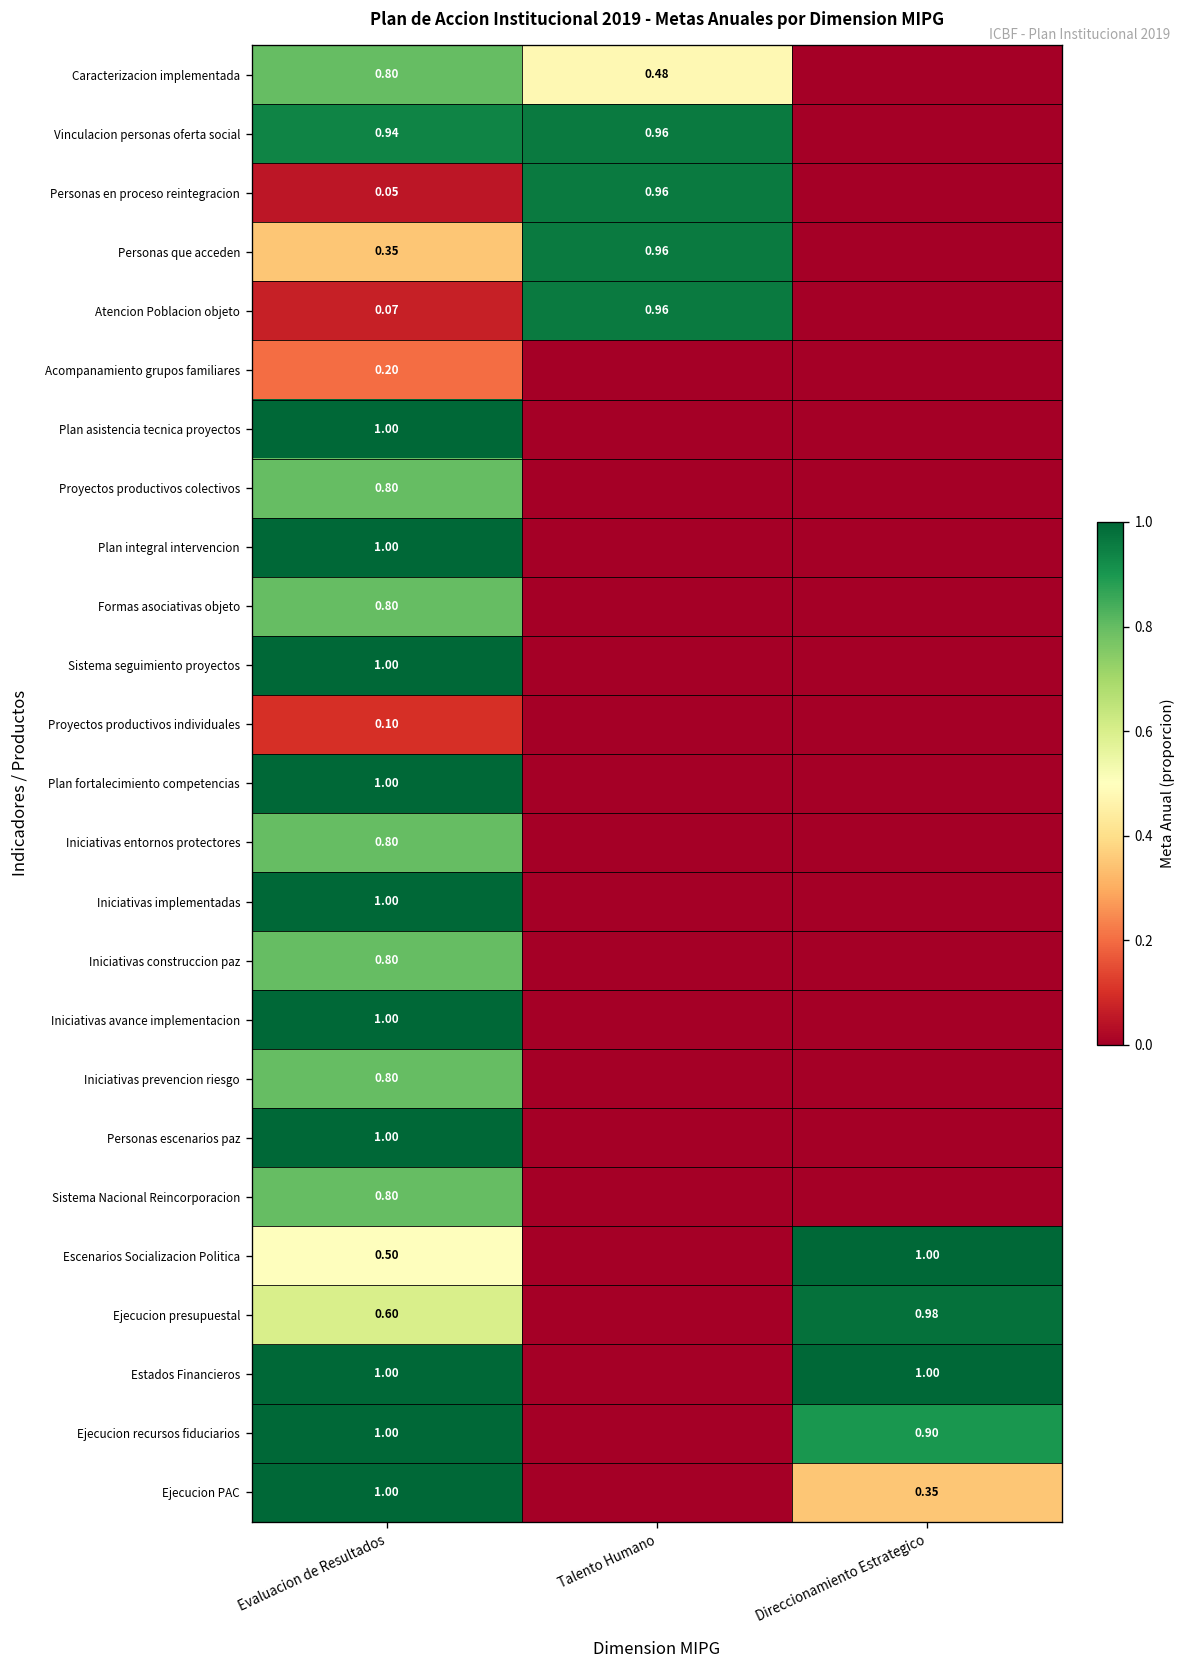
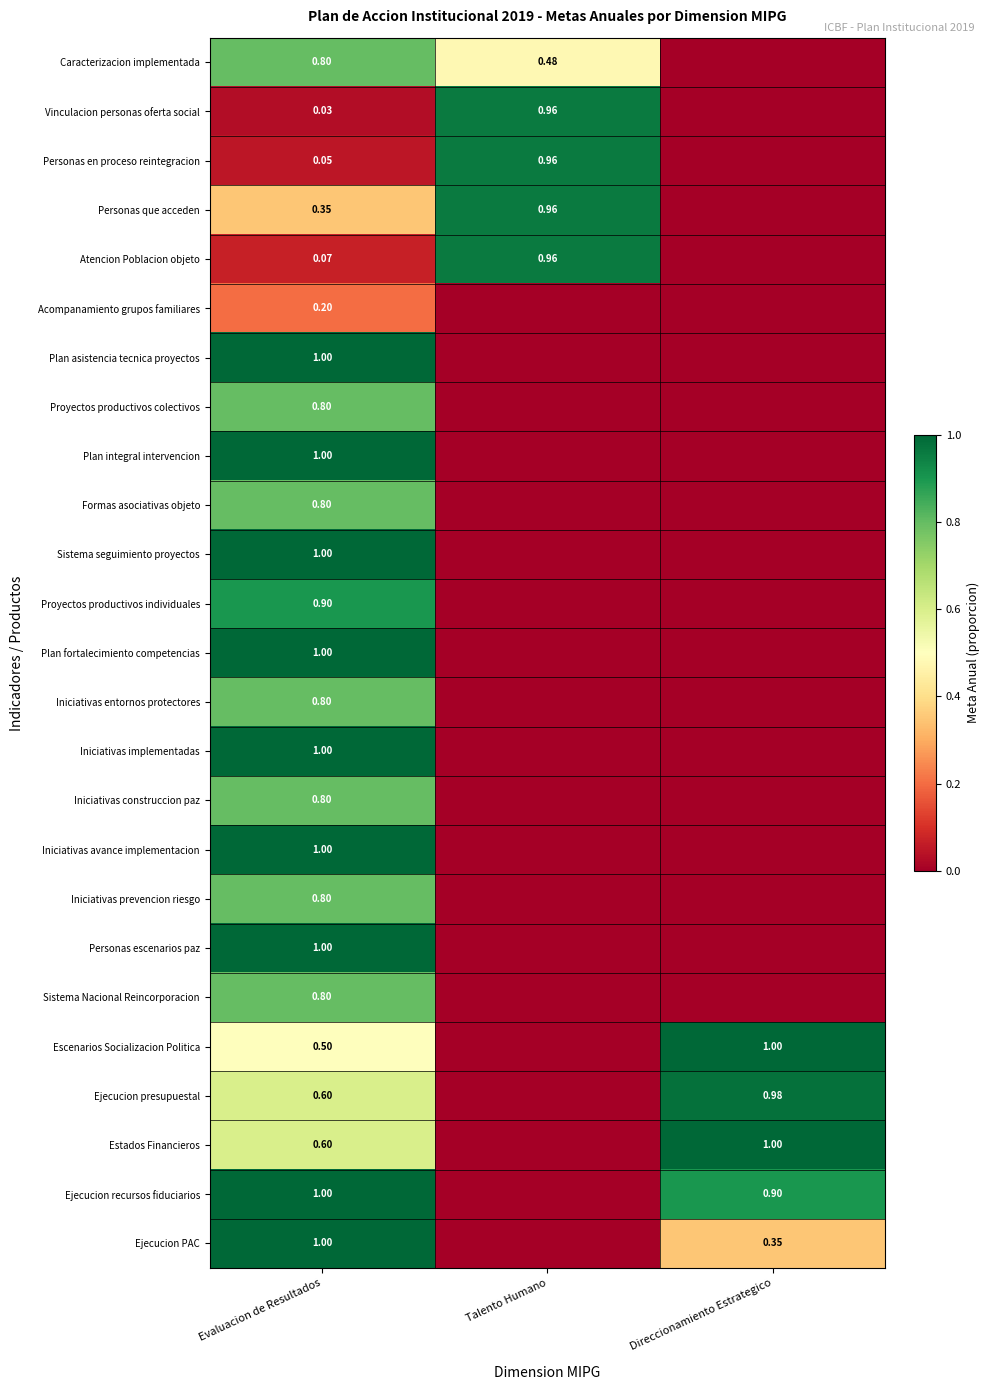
  {
    "Caracterizacion implementada": {
      "Evaluacion de Resultados": 0.80,
      "Talento Humano": 0.48
    },
    "Vinculacion personas oferta social": {
-     "Evaluacion de Resultados": 0.94,
+     "Evaluacion de Resultados": 0.03,
      "Talento Humano": 0.96
    },
    "Personas en proceso reintegracion": {
      "Evaluacion de Resultados": 0.05,
      "Talento Humano": 0.96
    },
    "Personas que acceden": {
      "Evaluacion de Resultados": 0.35,
      "Talento Humano": 0.96
    },
    "Atencion Poblacion objeto": {
      "Evaluacion de Resultados": 0.07,
      "Talento Humano": 0.96
    },
    "Acompanamiento grupos familiares": {
      "Evaluacion de Resultados": 0.20
    },
    "Plan asistencia tecnica proyectos": {
      "Evaluacion de Resultados": 1.00
    },
    "Proyectos productivos colectivos": {
      "Evaluacion de Resultados": 0.80
    },
    "Plan integral intervencion": {
      "Evaluacion de Resultados": 1.00
    },
    "Formas asociativas objeto": {
      "Evaluacion de Resultados": 0.80
    },
    "Sistema seguimiento proyectos": {
      "Evaluacion de Resultados": 1.00
    },
    "Proyectos productivos individuales": {
-     "Evaluacion de Resultados": 0.10
+     "Evaluacion de Resultados": 0.90
    },
    "Plan fortalecimiento competencias": {
      "Evaluacion de Resultados": 1.00
    },
    "Iniciativas entornos protectores": {
      "Evaluacion de Resultados": 0.80
    },
    "Iniciativas implementadas": {
      "Evaluacion de Resultados": 1.00
    },
    "Iniciativas construccion paz": {
      "Evaluacion de Resultados": 0.80
    },
    "Iniciativas avance implementacion": {
      "Evaluacion de Resultados": 1.00
    },
    "Iniciativas prevencion riesgo": {
      "Evaluacion de Resultados": 0.80
    },
    "Personas escenarios paz": {
      "Evaluacion de Resultados": 1.00
    },
    "Sistema Nacional Reincorporacion": {
      "Evaluacion de Resultados": 0.80
    },
    "Escenarios Socializacion Politica": {
      "Evaluacion de Resultados": 0.50,
      "Direccionamiento Estrategico": 1.00
    },
    "Ejecucion presupuestal": {
      "Evaluacion de Resultados": 0.60,
      "Direccionamiento Estrategico": 0.98
    },
    "Estados Financieros": {
-     "Evaluacion de Resultados": 1.00,
+     "Evaluacion de Resultados": 0.60,
      "Direccionamiento Estrategico": 1.00
    },
    "Ejecucion recursos fiduciarios": {
      "Evaluacion de Resultados": 1.00,
      "Direccionamiento Estrategico": 0.90
    },
    "Ejecucion PAC": {
      "Evaluacion de Resultados": 1.00,
      "Direccionamiento Estrategico": 0.35
    }
  }
